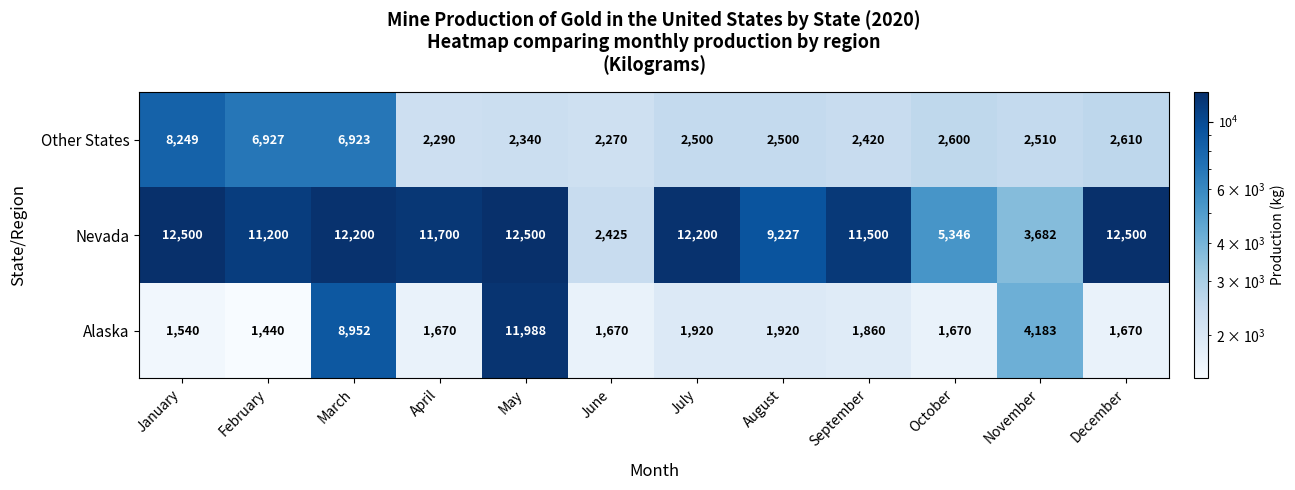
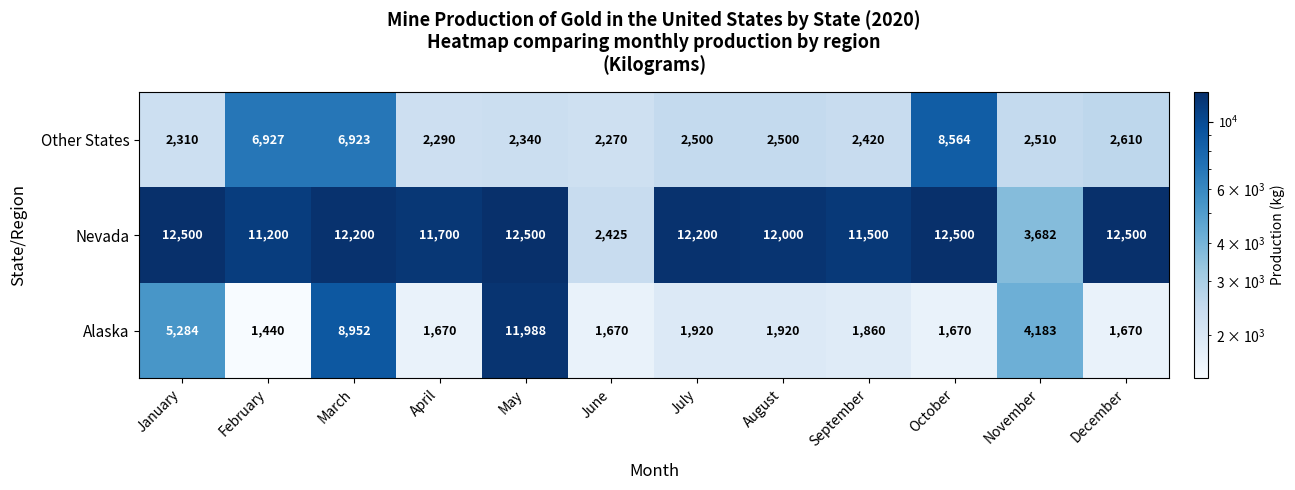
  {
    "Other States": {
-     "January": "8,249",
+     "January": "2,310",
      "February": "6,927",
      "March": "6,923",
      "April": "2,290",
      "May": "2,340",
      "June": "2,270",
      "July": "2,500",
      "August": "2,500",
      "September": "2,420",
-     "October": "2,600",
+     "October": "8,564",
      "November": "2,510",
      "December": "2,610"
    },
    "Nevada": {
      "January": "12,500",
      "February": "11,200",
      "March": "12,200",
      "April": "11,700",
      "May": "12,500",
      "June": "2,425",
      "July": "12,200",
-     "August": "9,227",
+     "August": "12,000",
      "September": "11,500",
-     "October": "5,346",
+     "October": "12,500",
      "November": "3,682",
      "December": "12,500"
    },
    "Alaska": {
-     "January": "1,540",
+     "January": "5,284",
      "February": "1,440",
      "March": "8,952",
      "April": "1,670",
      "May": "11,988",
      "June": "1,670",
      "July": "1,920",
      "August": "1,920",
      "September": "1,860",
      "October": "1,670",
      "November": "4,183",
      "December": "1,670"
    }
  }
